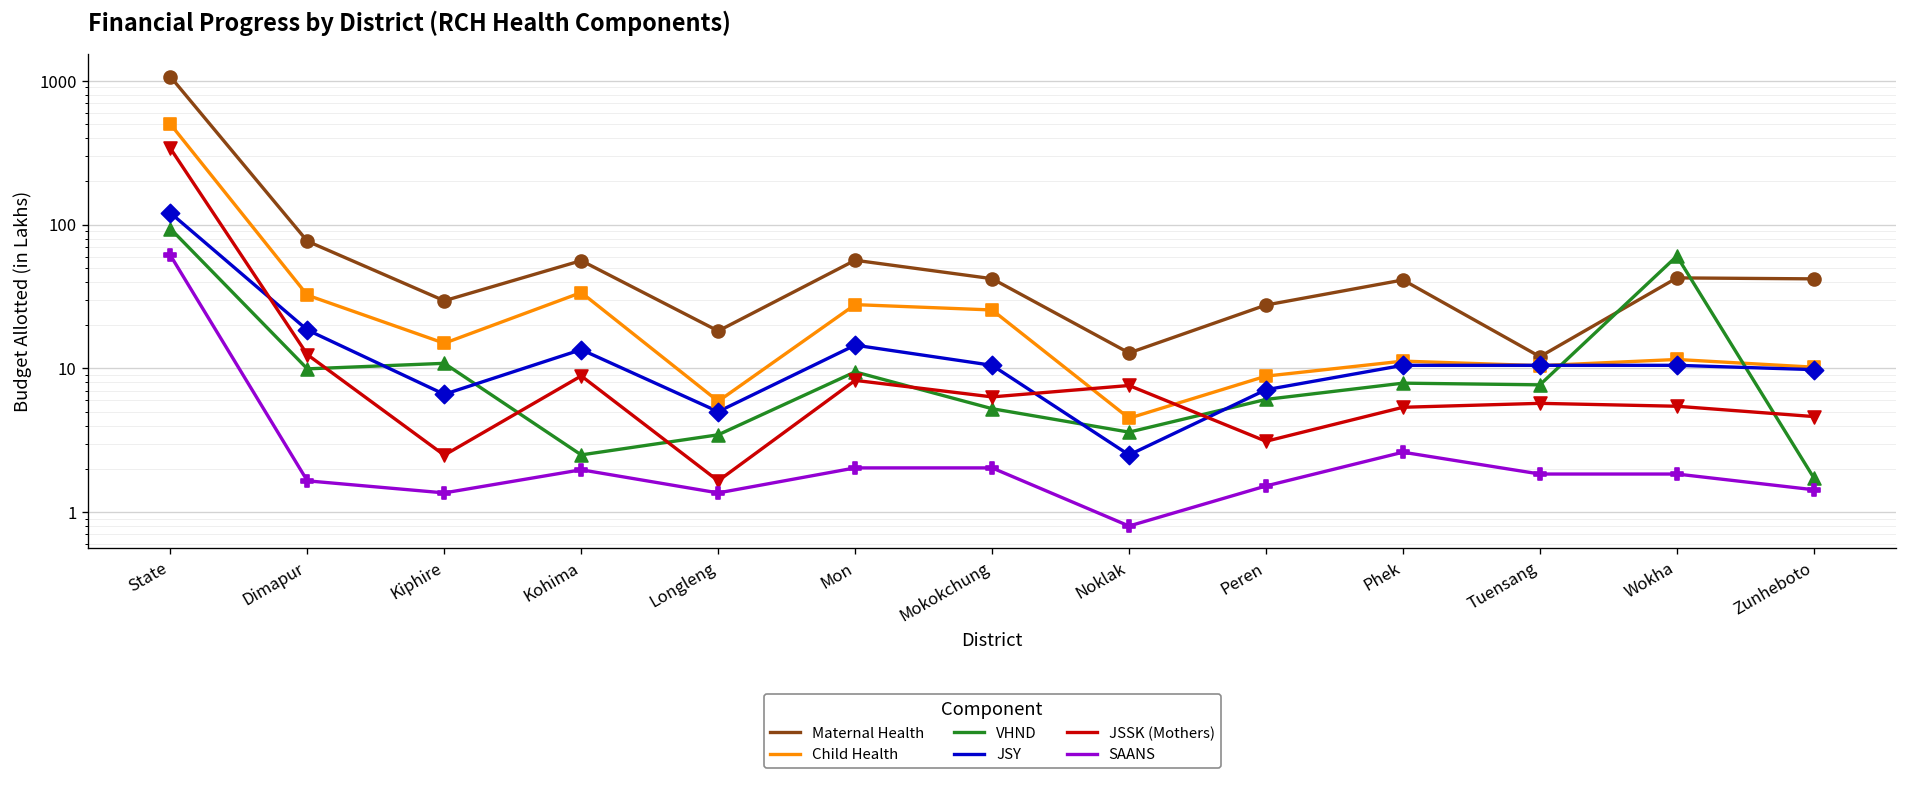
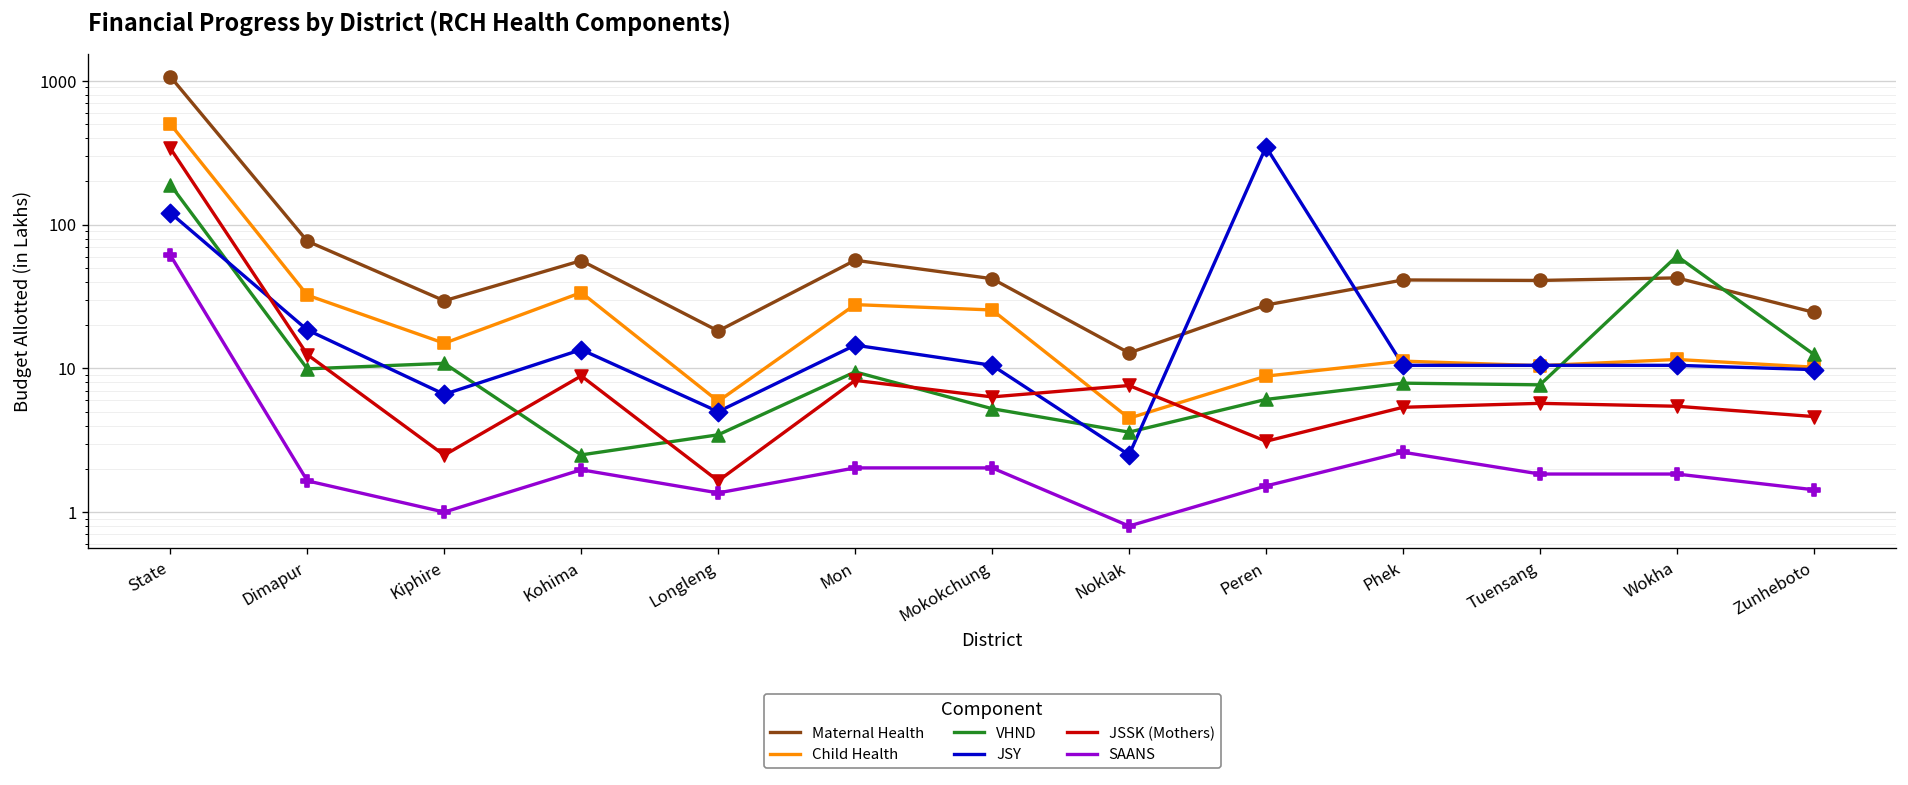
  {
    "Maternal Health": {
      "State": 1100,
      "Dimapur": 80,
      "Kiphire": 30,
      "Kohima": 60,
      "Longleng": 18,
      "Mon": 60,
      "Mokokchung": 42,
      "Noklak": 13,
      "Peren": 28,
      "Phek": 41,
-     "Tuensang": 12,
+     "Tuensang": 41,
      "Wokha": 43,
-     "Zunheboto": 42
+     "Zunheboto": 25
    },
    "Child Health": {
      "State": 500,
      "Dimapur": 32,
      "Kiphire": 15,
      "Kohima": 34,
      "Longleng": 6,
      "Mon": 28,
      "Mokokchung": 25,
      "Noklak": 4.5,
      "Peren": 9,
      "Phek": 11,
      "Wokha": 12
    },
    "VHND": {
-     "State": 90,
+     "State": 190,
      "Dimapur": 10,
      "Kiphire": 11,
      "Kohima": 2.5,
      "Longleng": 3.5,
      "Mon": 9,
      "Mokokchung": 5,
      "Noklak": 3.6,
      "Peren": 6,
      "Phek": 8,
      "Tuensang": 8,
      "Wokha": 60,
-     "Zunheboto": 1.7
+     "Zunheboto": 13
    },
    "JSY": {
      "State": 120,
      "Dimapur": 19,
      "Kiphire": 7,
      "Kohima": 14,
      "Longleng": 5,
      "Mon": 15,
      "Mokokchung": 11,
      "Noklak": 2.5,
-     "Peren": 7,
+     "Peren": 350,
      "Phek": 11,
      "Wokha": 11
    },
    "JSSK (Mothers)": {
      "State": 340,
      "Dimapur": 12,
      "Kiphire": 2.5,
      "Kohima": 9,
      "Longleng": 1.7,
      "Mon": 8,
      "Mokokchung": 6,
      "Noklak": 8,
      "Peren": 3.1,
      "Phek": 5,
      "Tuensang": 6,
      "Wokha": 5,
      "Zunheboto": 4.6
    },
    "SAANS": {
      "State": 60,
      "Dimapur": 1.7,
-     "Kiphire": 1.4,
+     "Kiphire": 1.0,
      "Kohima": 2.0,
      "Longleng": 1.4,
      "Mon": 2.0,
      "Mokokchung": 2.0,
      "Noklak": 0.8,
      "Peren": 1.5,
      "Phek": 2.6,
      "Tuensang": 1.8,
      "Wokha": 1.8,
      "Zunheboto": 1.4
    }
  }
